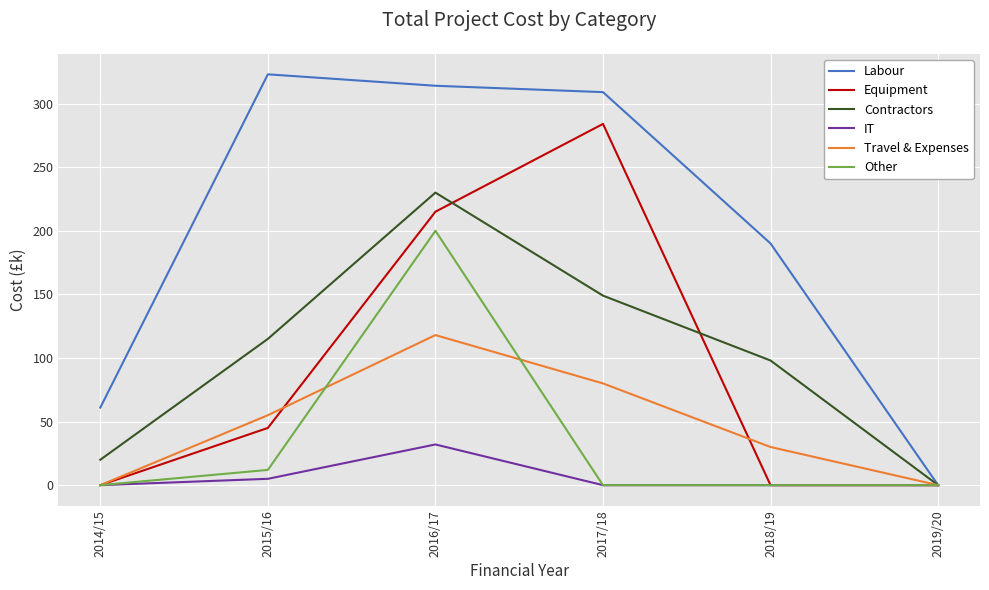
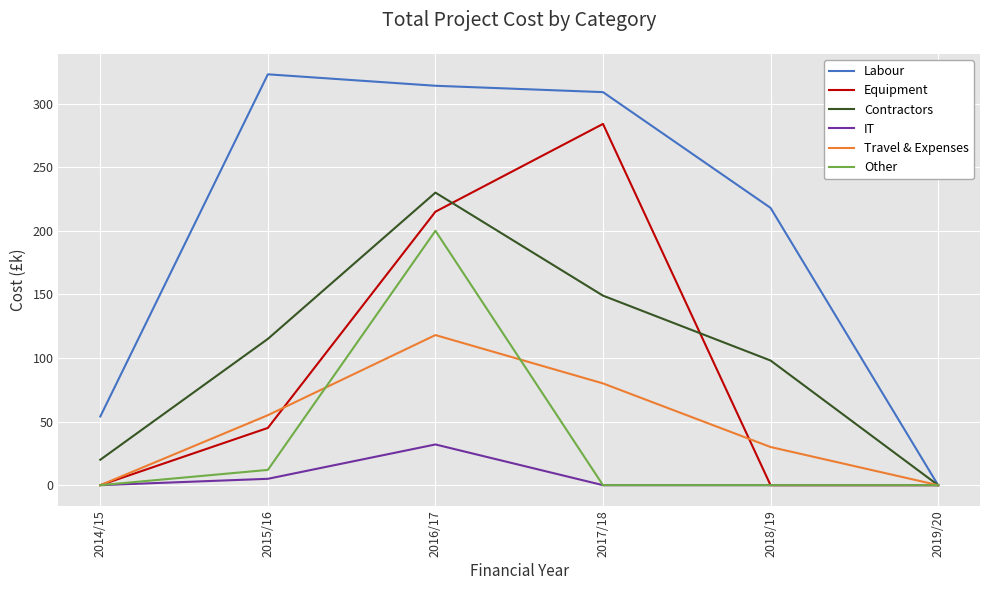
  {
    "Labour": {
-     "2014/15": 61,
+     "2014/15": 54,
      "2015/16": 323,
      "2016/17": 314,
      "2017/18": 309,
-     "2018/19": 190
+     "2018/19": 218
    },
    "Equipment": {
      "2015/16": 45,
      "2016/17": 215,
      "2017/18": 284
    },
    "Contractors": {
      "2014/15": 20,
      "2015/16": 115,
      "2016/17": 230,
      "2017/18": 149,
      "2018/19": 98
    },
    "IT": {
      "2015/16": 5,
      "2016/17": 32
    },
    "Travel & Expenses": {
      "2015/16": 55,
      "2016/17": 118,
      "2017/18": 80,
      "2018/19": 30
    },
    "Other": {
      "2015/16": 12,
      "2016/17": 200
    }
  }
